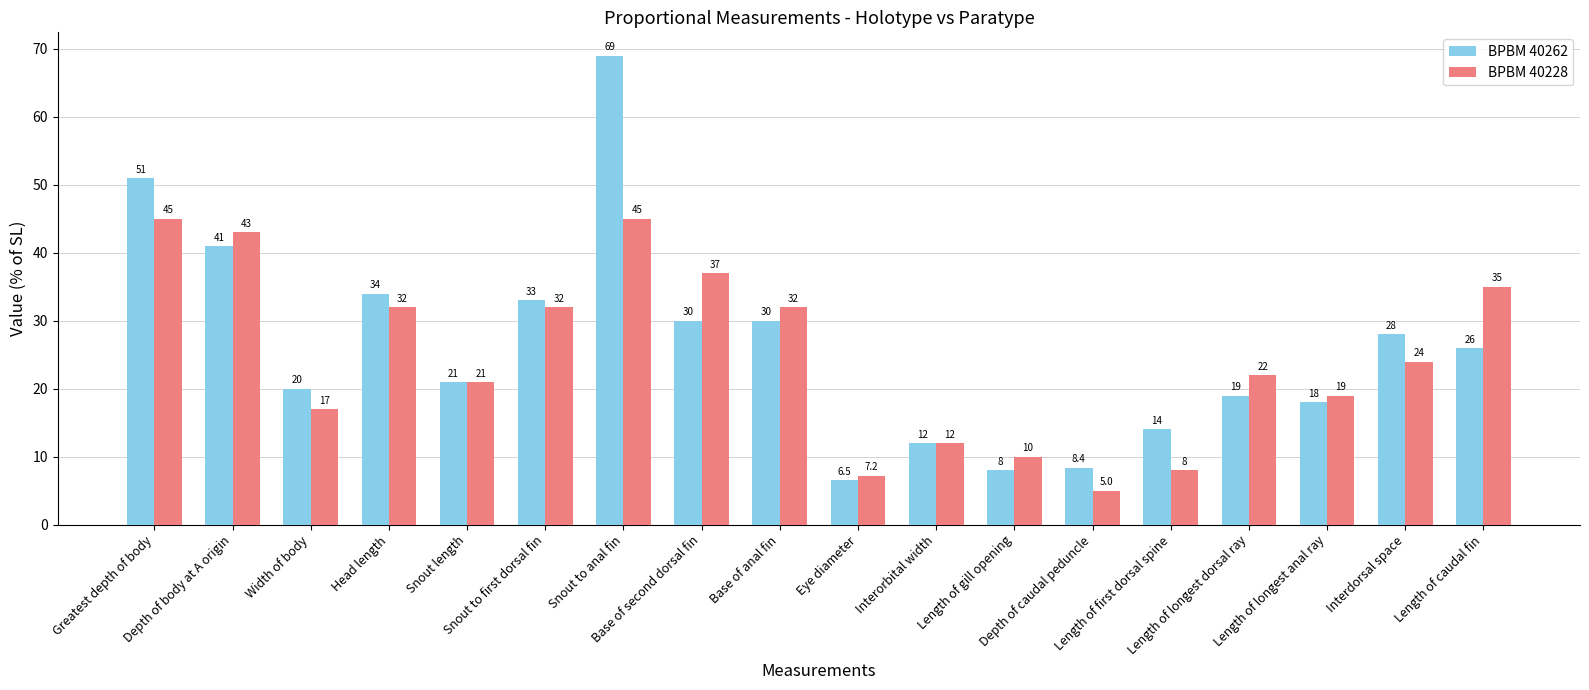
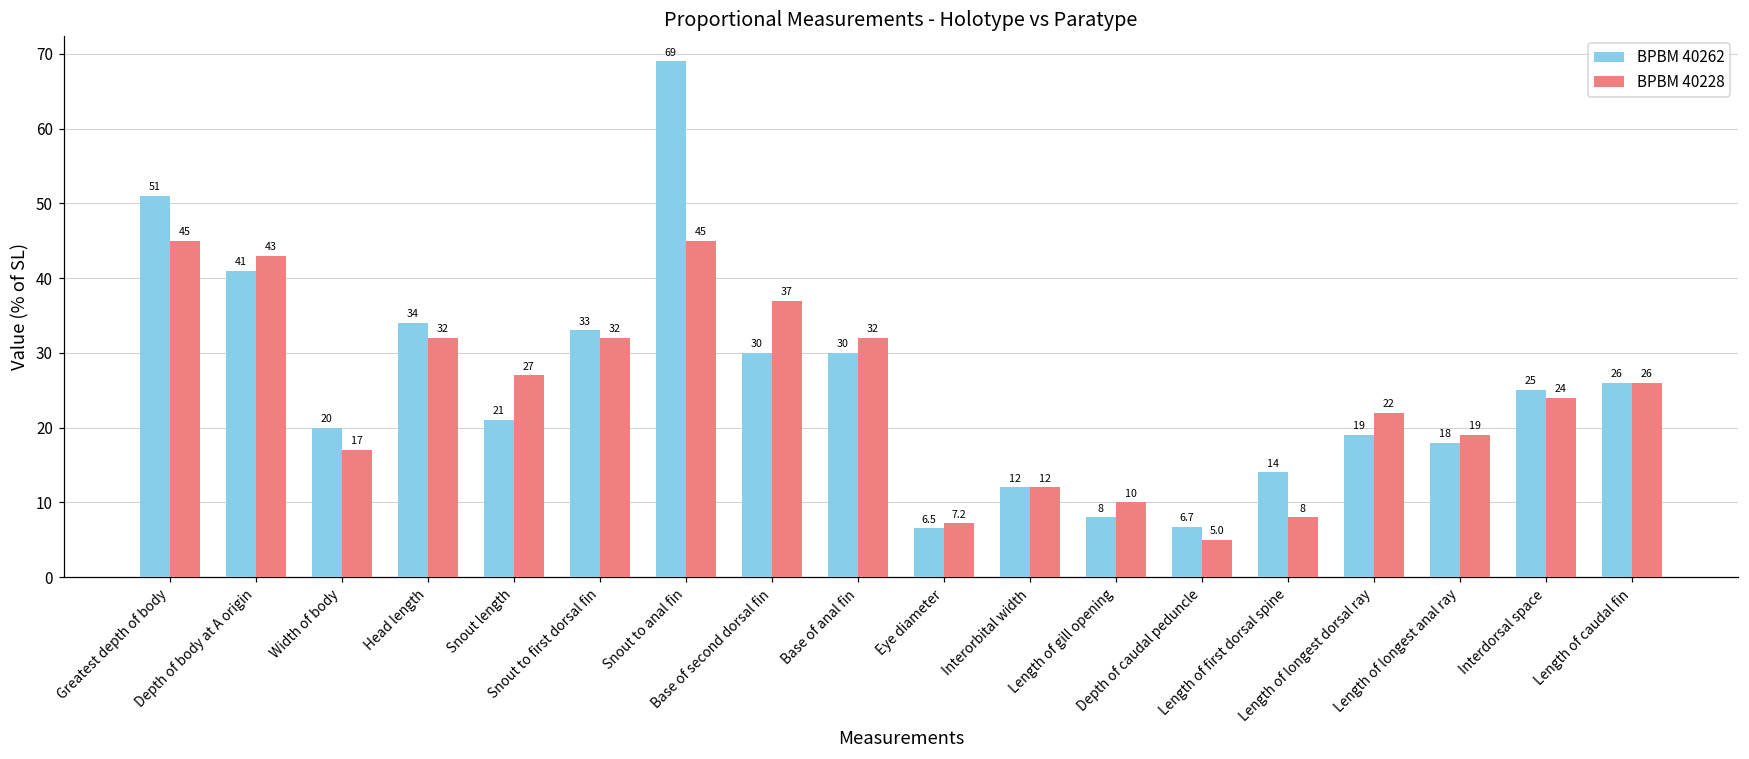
  {
    "BPBM 40262": {
      "Greatest depth of body": 51,
      "Depth of body at A origin": 41,
      "Width of body": 20,
      "Head length": 34,
      "Snout length": 21,
      "Snout to first dorsal fin": 33,
      "Snout to anal fin": 69,
      "Base of second dorsal fin": 30,
      "Base of anal fin": 30,
      "Eye diameter": 6.5,
      "Interorbital width": 12,
      "Length of gill opening": 8,
-     "Depth of caudal peduncle": 8.4,
+     "Depth of caudal peduncle": 6.7,
      "Length of first dorsal spine": 14,
      "Length of longest dorsal ray": 19,
      "Length of longest anal ray": 18,
-     "Interdorsal space": 28,
+     "Interdorsal space": 25,
      "Length of caudal fin": 26
    },
    "BPBM 40228": {
      "Greatest depth of body": 45,
      "Depth of body at A origin": 43,
      "Width of body": 17,
      "Head length": 32,
-     "Snout length": 21,
+     "Snout length": 27,
      "Snout to first dorsal fin": 32,
      "Snout to anal fin": 45,
      "Base of second dorsal fin": 37,
      "Base of anal fin": 32,
      "Eye diameter": 7.2,
      "Interorbital width": 12,
      "Length of gill opening": 10,
      "Depth of caudal peduncle": 5.0,
      "Length of first dorsal spine": 8,
      "Length of longest dorsal ray": 22,
      "Length of longest anal ray": 19,
      "Interdorsal space": 24,
-     "Length of caudal fin": 35
+     "Length of caudal fin": 26
    }
  }
